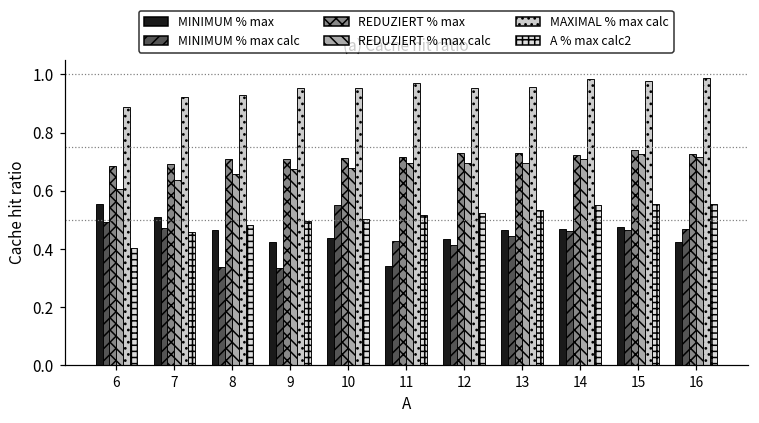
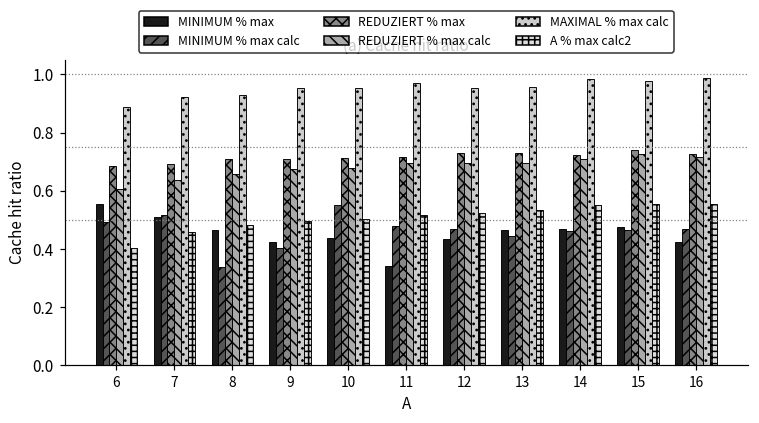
  {
    "MINIMUM % max": {
      "6": 0.55,
      "7": 0.51,
      "8": 0.46,
      "9": 0.42,
      "10": 0.44,
      "11": 0.34,
      "12": 0.43,
      "13": 0.47,
      "14": 0.47,
      "15": 0.48,
      "16": 0.43
    },
    "MINIMUM % max calc": {
      "6": 0.49,
-     "7": 0.47,
+     "7": 0.52,
      "8": 0.34,
-     "9": 0.34,
+     "9": 0.40,
      "10": 0.55,
-     "11": 0.43,
-     "12": 0.41,
+     "11": 0.48,
+     "12": 0.47,
      "13": 0.44,
      "14": 0.46,
      "15": 0.47,
      "16": 0.47
    }
  }
